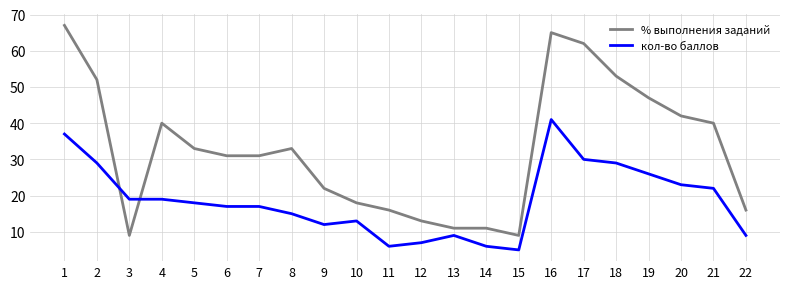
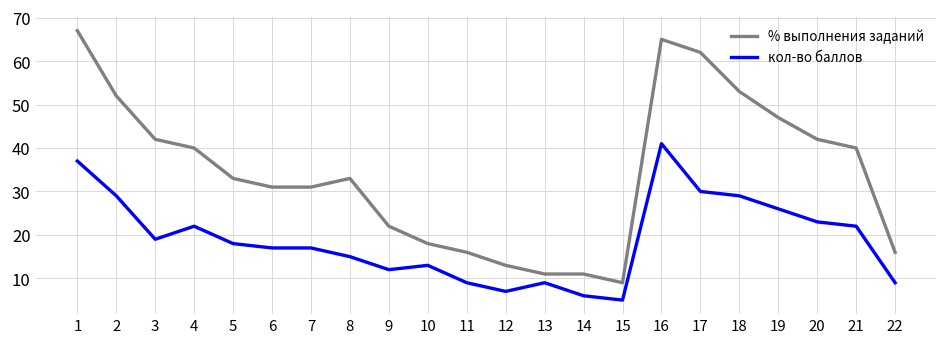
  {
    "% выполнения заданий": {
      "1": 67,
      "2": 52,
-     "3": 9,
+     "3": 42,
      "4": 40,
      "5": 33,
      "6": 31,
      "7": 31,
      "8": 33,
      "9": 22,
      "10": 18,
      "11": 16,
      "12": 13,
      "13": 11,
      "14": 11,
      "15": 9,
      "16": 65,
      "17": 62,
      "18": 53,
      "19": 47,
      "20": 42,
      "21": 40,
      "22": 16
    },
    "кол-во баллов": {
      "1": 37,
      "2": 29,
      "3": 19,
-     "4": 19,
+     "4": 22,
      "5": 18,
      "6": 17,
      "7": 17,
      "8": 15,
      "9": 12,
      "10": 13,
-     "11": 6,
+     "11": 9,
      "12": 7,
      "13": 9,
      "14": 6,
      "15": 5,
      "16": 41,
      "17": 30,
      "18": 29,
      "19": 26,
      "20": 23,
      "21": 22,
      "22": 9
    }
  }
